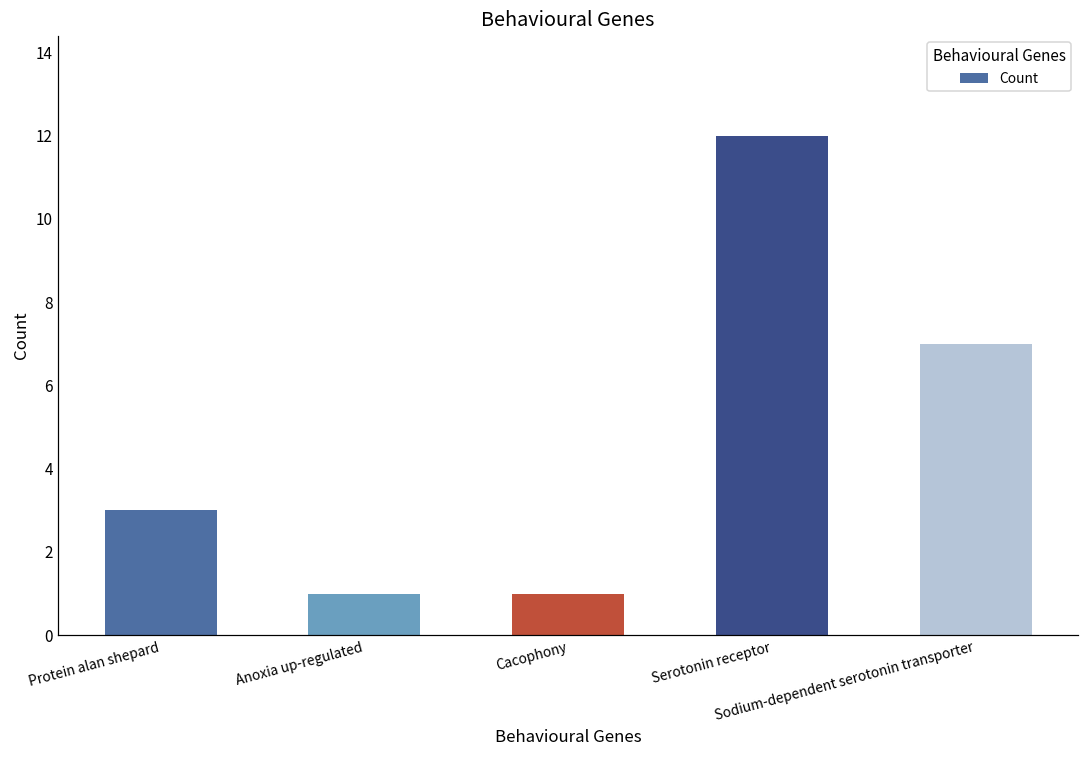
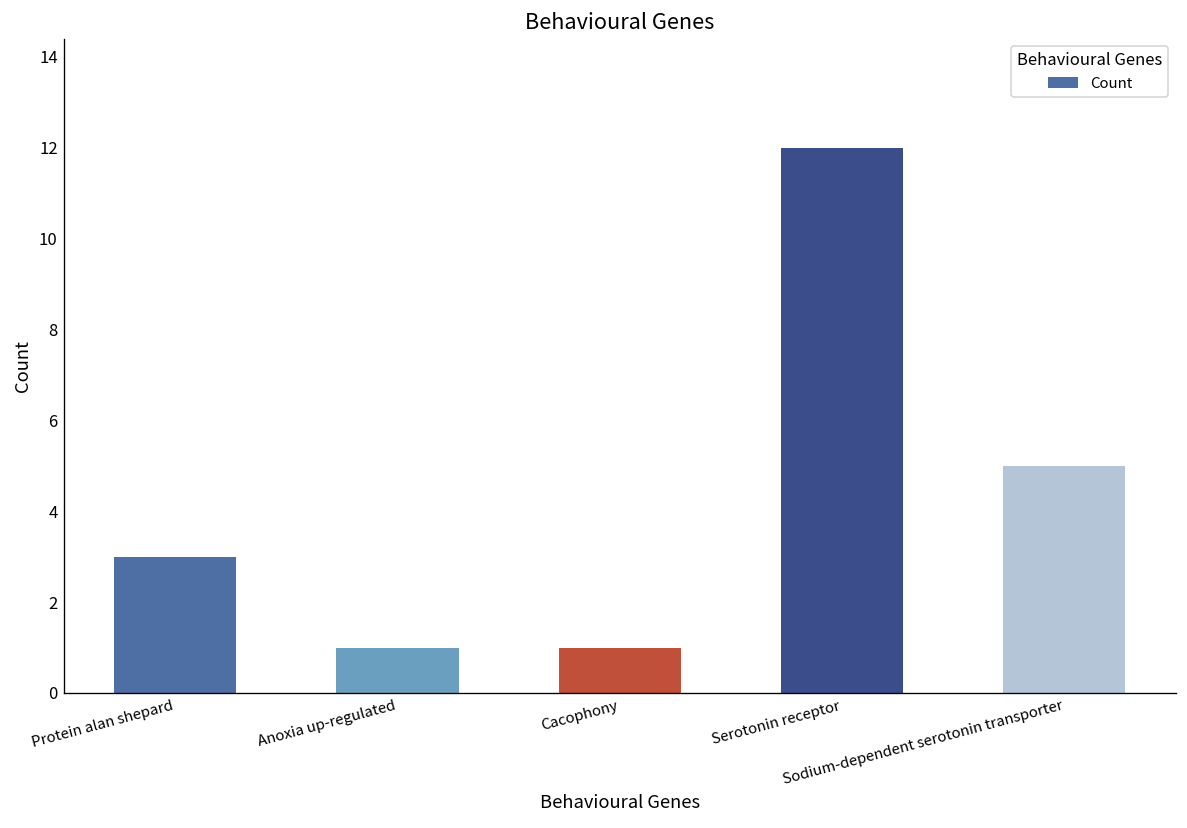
  {
    "Protein alan shepard": 3,
    "Anoxia up-regulated": 1,
    "Cacophony": 1,
    "Serotonin receptor": 12,
-   "Sodium-dependent serotonin transporter": 7
+   "Sodium-dependent serotonin transporter": 5
  }
